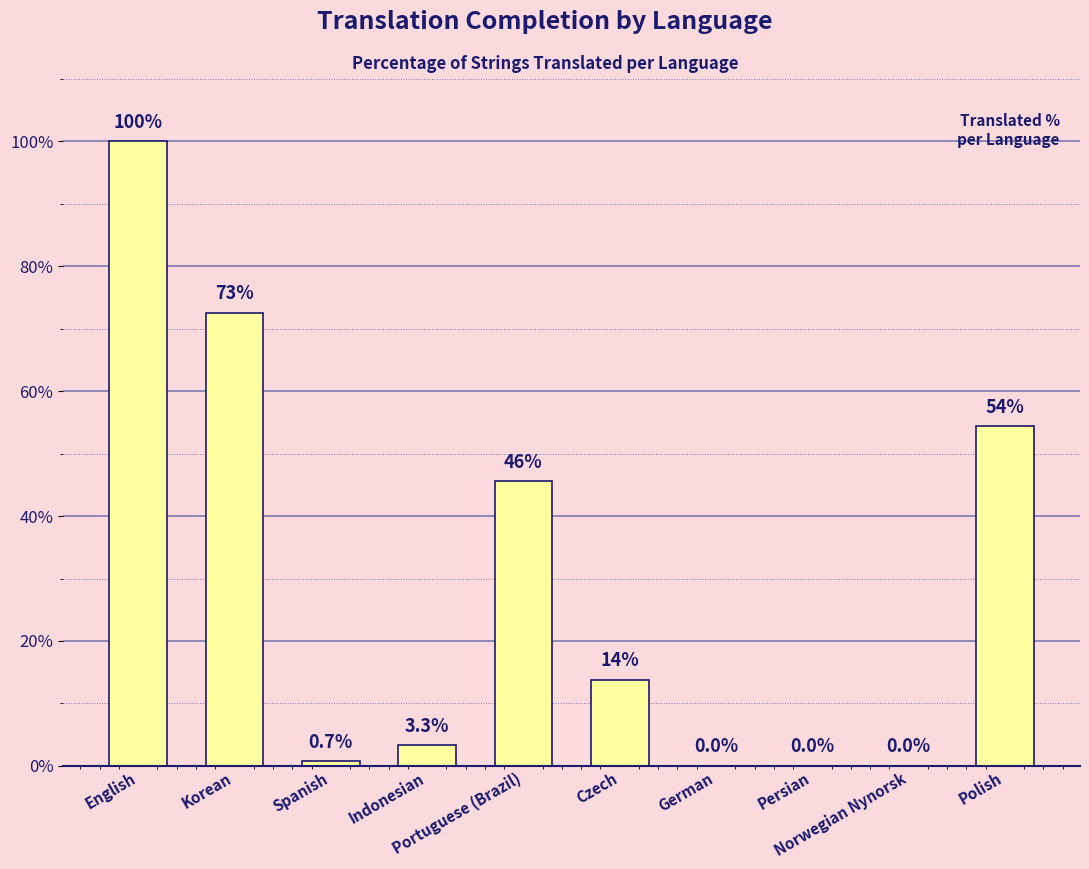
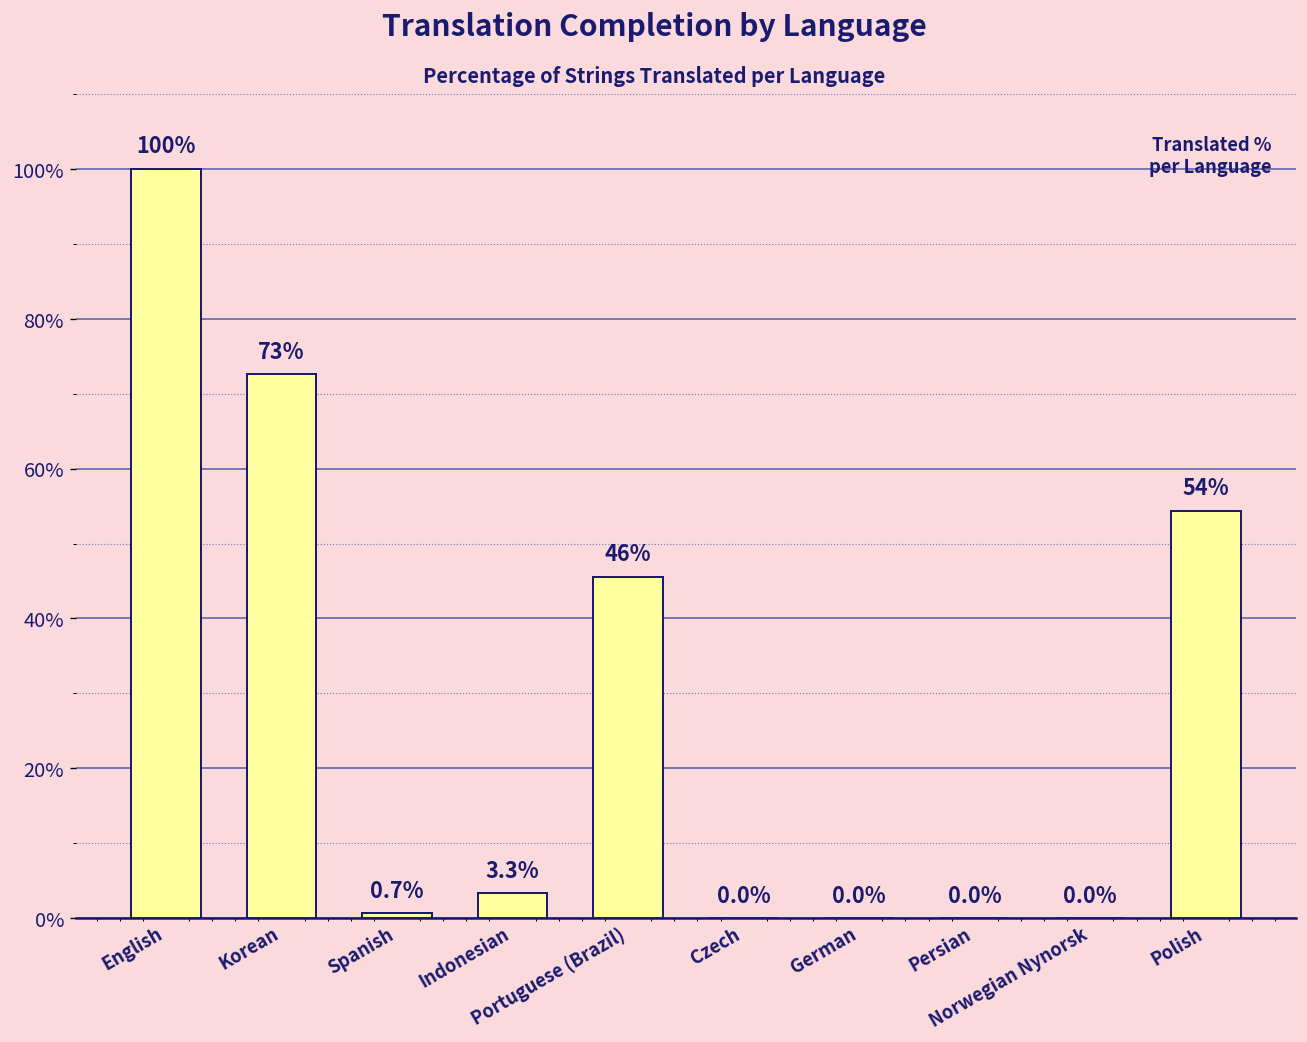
  {
    "English": "100%",
    "Korean": "73%",
    "Spanish": "0.7%",
    "Indonesian": "3.3%",
    "Portuguese (Brazil)": "46%",
-   "Czech": "14%",
+   "Czech": "0.0%",
    "German": "0.0%",
    "Persian": "0.0%",
    "Norwegian Nynorsk": "0.0%",
    "Polish": "54%"
  }
